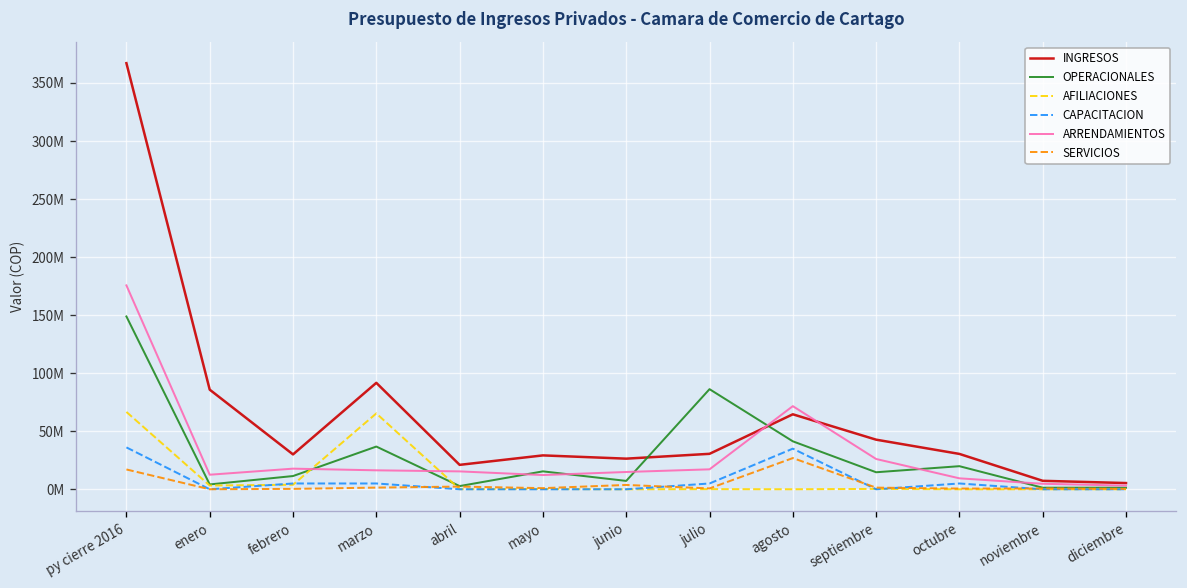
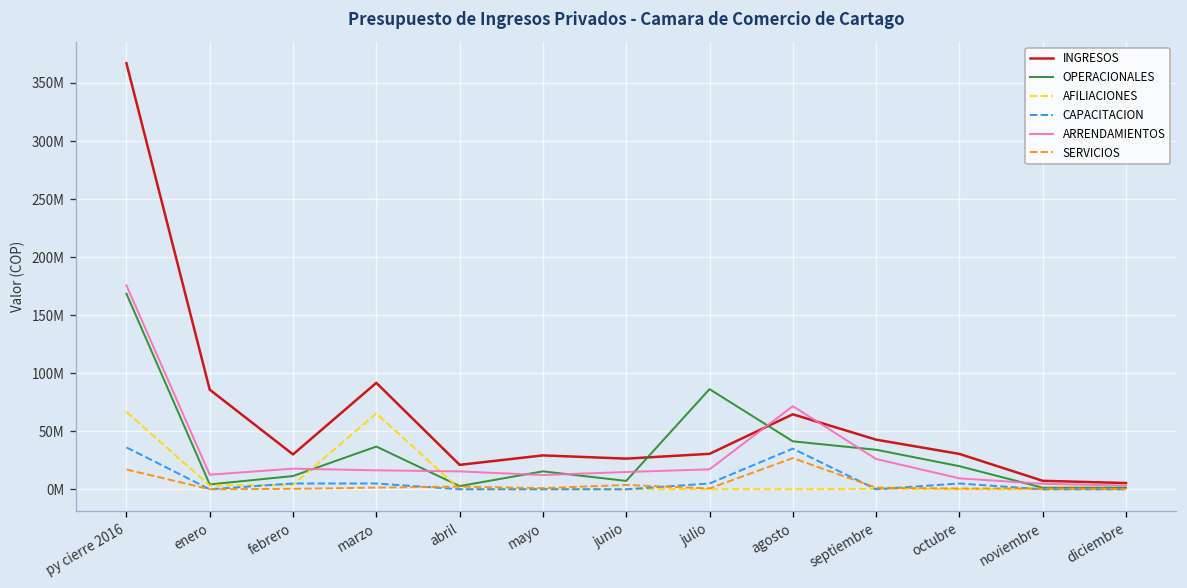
  {
    "INGRESOS": {
      "py cierre 2016": 370000000,
      "enero": 90000000,
      "febrero": 30000000,
      "marzo": 90000000,
      "abril": 20000000,
      "mayo": 30000000,
      "junio": 30000000,
      "julio": 30000000,
      "agosto": 60000000,
      "septiembre": 40000000,
      "octubre": 30000000
    },
    "OPERACIONALES": {
-     "py cierre 2016": 150000000,
+     "py cierre 2016": 170000000,
      "febrero": 10000000,
      "marzo": 40000000,
      "mayo": 20000000,
      "junio": 10000000,
      "julio": 90000000,
      "agosto": 40000000,
-     "septiembre": 10000000,
+     "septiembre": 30000000,
      "octubre": 20000000
    },
    "AFILIACIONES": {
      "py cierre 2016": 70000000,
      "marzo": 70000000,
      "agosto": 0
    },
    "CAPACITACION": {
      "py cierre 2016": 40000000,
      "marzo": 10000000,
      "julio": 10000000,
      "agosto": 40000000,
      "octubre": 10000000
    },
    "ARRENDAMIENTOS": {
      "py cierre 2016": 180000000,
      "enero": 10000000,
      "febrero": 20000000,
      "marzo": 20000000,
      "abril": 20000000,
      "mayo": 10000000,
      "junio": 10000000,
      "julio": 20000000,
      "agosto": 70000000,
      "septiembre": 30000000,
      "octubre": 10000000
    },
    "SERVICIOS": {
      "py cierre 2016": 20000000,
      "febrero": 0,
      "marzo": 0,
      "junio": 0,
      "agosto": 30000000
    }
  }
